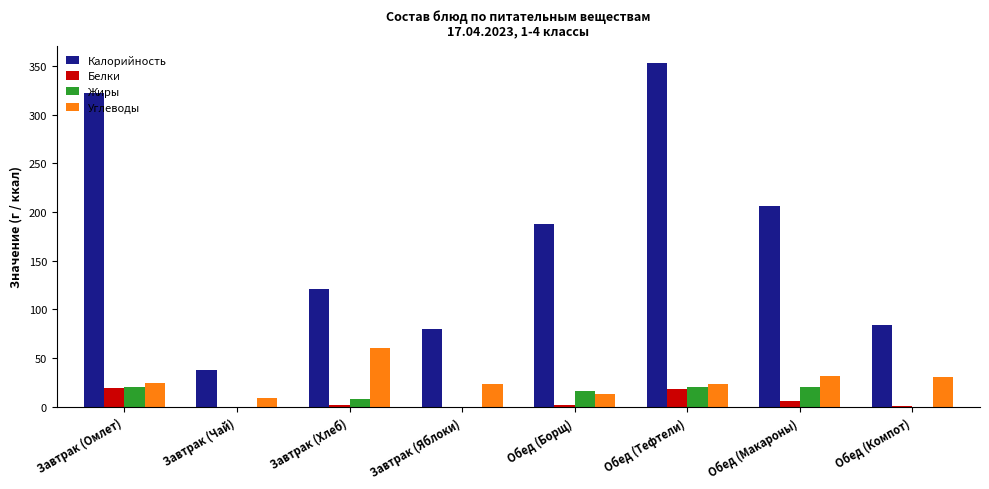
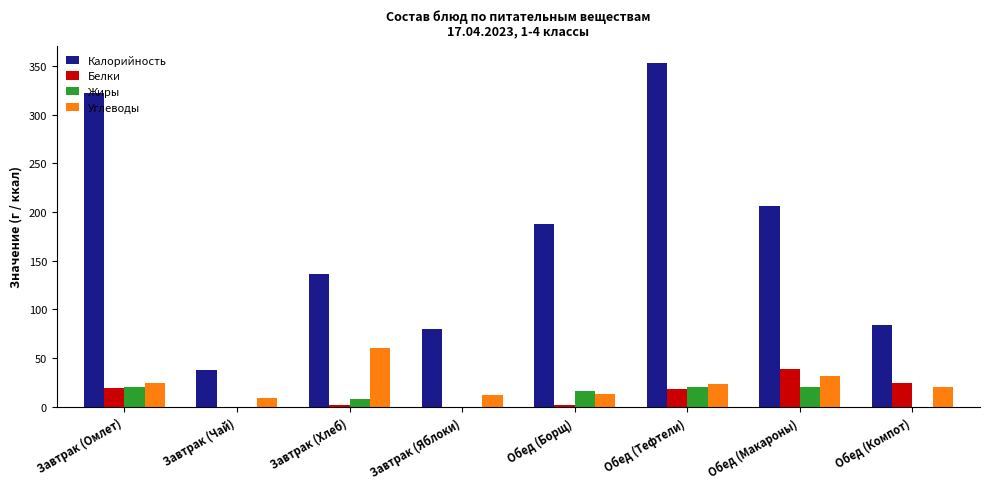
  {
    "Калорийность": {
      "Завтрак (Омлет)": 320,
      "Завтрак (Чай)": 40,
-     "Завтрак (Хлеб)": 120,
+     "Завтрак (Хлеб)": 140,
      "Завтрак (Яблоки)": 80,
      "Обед (Борщ)": 190,
      "Обед (Тефтели)": 350,
      "Обед (Макароны)": 210,
      "Обед (Компот)": 80
    },
    "Белки": {
      "Завтрак (Омлет)": 20,
      "Завтрак (Чай)": 0,
      "Завтрак (Яблоки)": 0,
      "Обед (Тефтели)": 20,
-     "Обед (Макароны)": 10,
-     "Обед (Компот)": 0
+     "Обед (Макароны)": 40,
+     "Обед (Компот)": 30
    },
    "Жиры": {
      "Завтрак (Омлет)": 20,
      "Завтрак (Чай)": 0,
      "Завтрак (Хлеб)": 10,
      "Завтрак (Яблоки)": 0,
      "Обед (Борщ)": 20,
      "Обед (Тефтели)": 20,
      "Обед (Макароны)": 20
    },
    "Углеводы": {
      "Завтрак (Омлет)": 20,
      "Завтрак (Чай)": 10,
      "Завтрак (Хлеб)": 60,
-     "Завтрак (Яблоки)": 20,
+     "Завтрак (Яблоки)": 10,
      "Обед (Борщ)": 10,
      "Обед (Тефтели)": 20,
      "Обед (Макароны)": 30,
-     "Обед (Компот)": 30
+     "Обед (Компот)": 20
    }
  }
